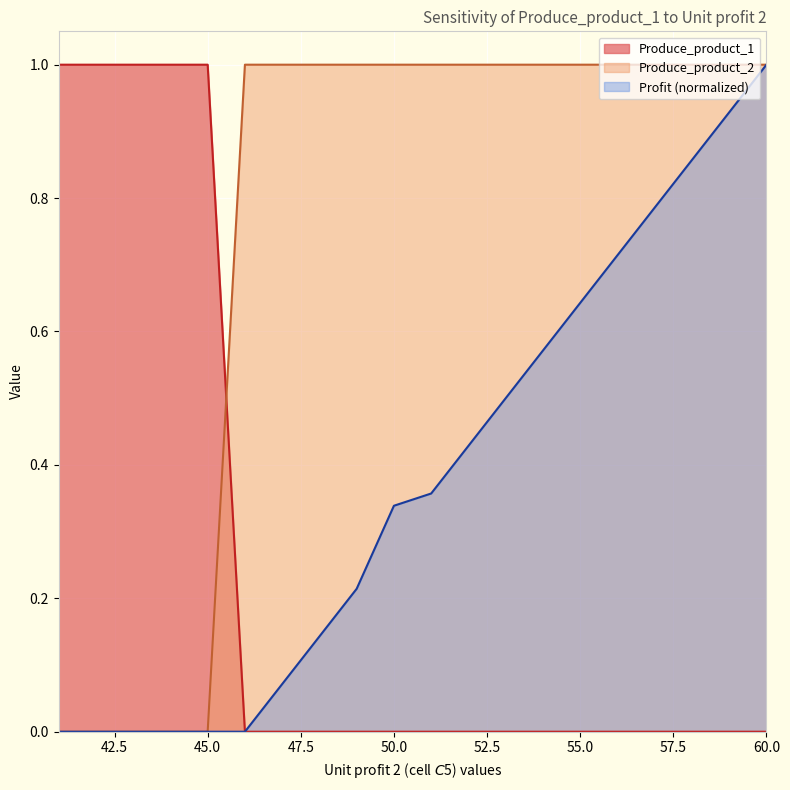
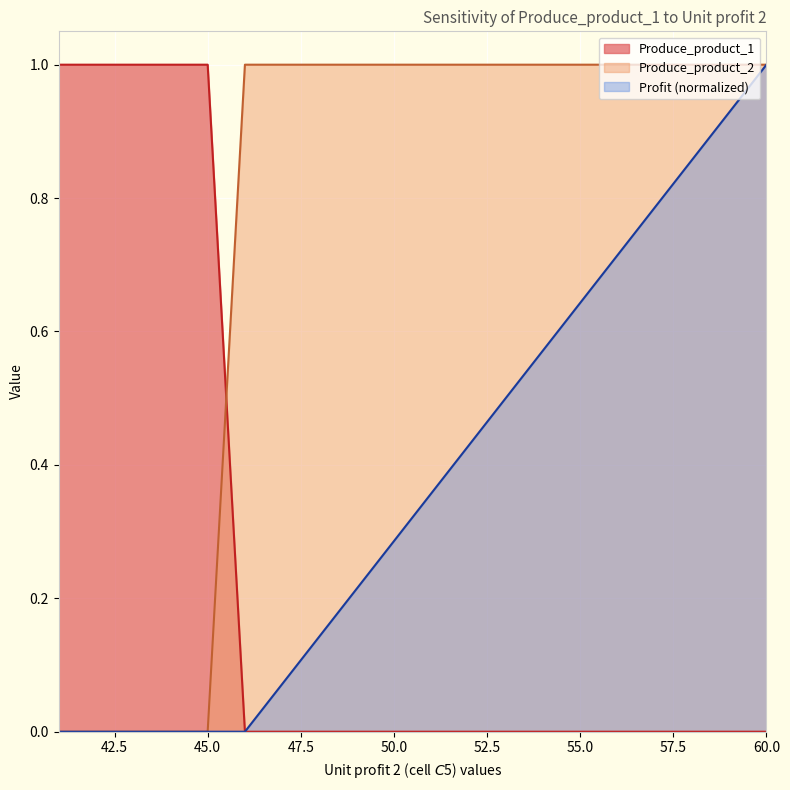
  {
    "Produce_product_1": {
      "45.0": 1.00,
      "50.0": 0.00,
      "55.0": 0.00,
      "60.0": 0.00
    },
    "Produce_product_2": {
      "50.0": 1.00,
      "55.0": 1.00
    },
    "Profit (normalized)": {
-     "50.0": 0.34,
+     "50.0": 0.29,
      "55.0": 0.64
    }
  }
